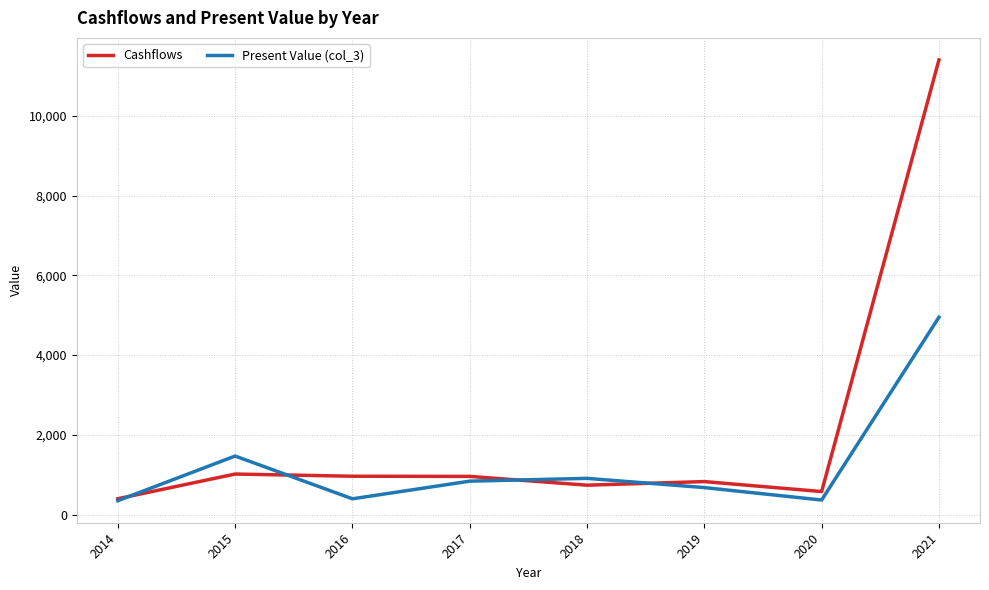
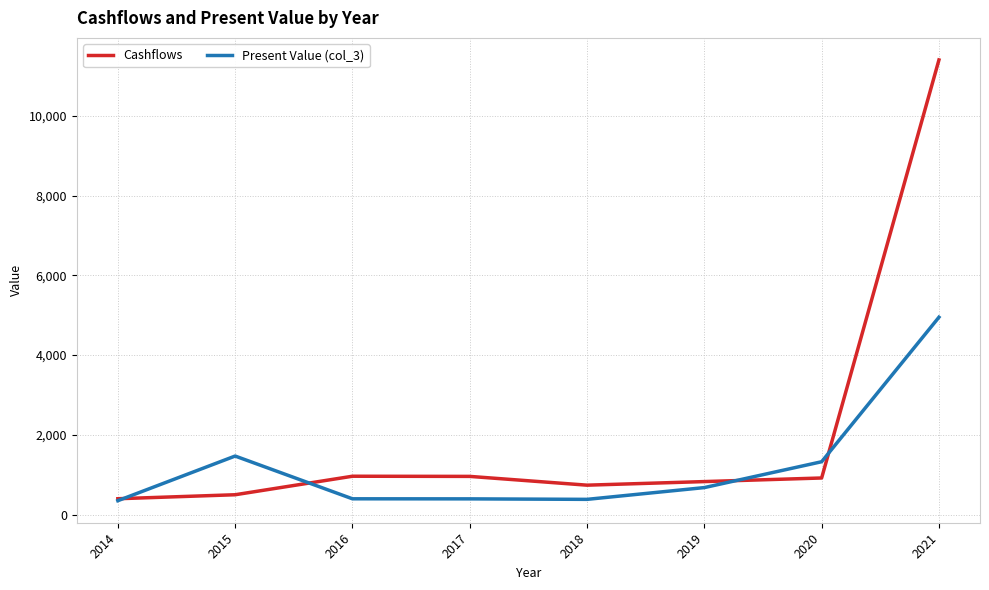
  {
    "Cashflows": {
-     "2015": "1,000",
+     "2015": "500",
      "2016": "1,000",
      "2017": "1,000",
      "2018": "700",
      "2019": "800",
-     "2020": "600",
+     "2020": "900",
      "2021": "11,400"
    },
    "Present Value (col_3)": {
      "2015": "1,500",
      "2016": "400",
-     "2017": "800",
-     "2018": "900",
+     "2017": "400",
+     "2018": "400",
      "2019": "700",
-     "2020": "400",
+     "2020": "1,300",
      "2021": "5,000"
    }
  }
